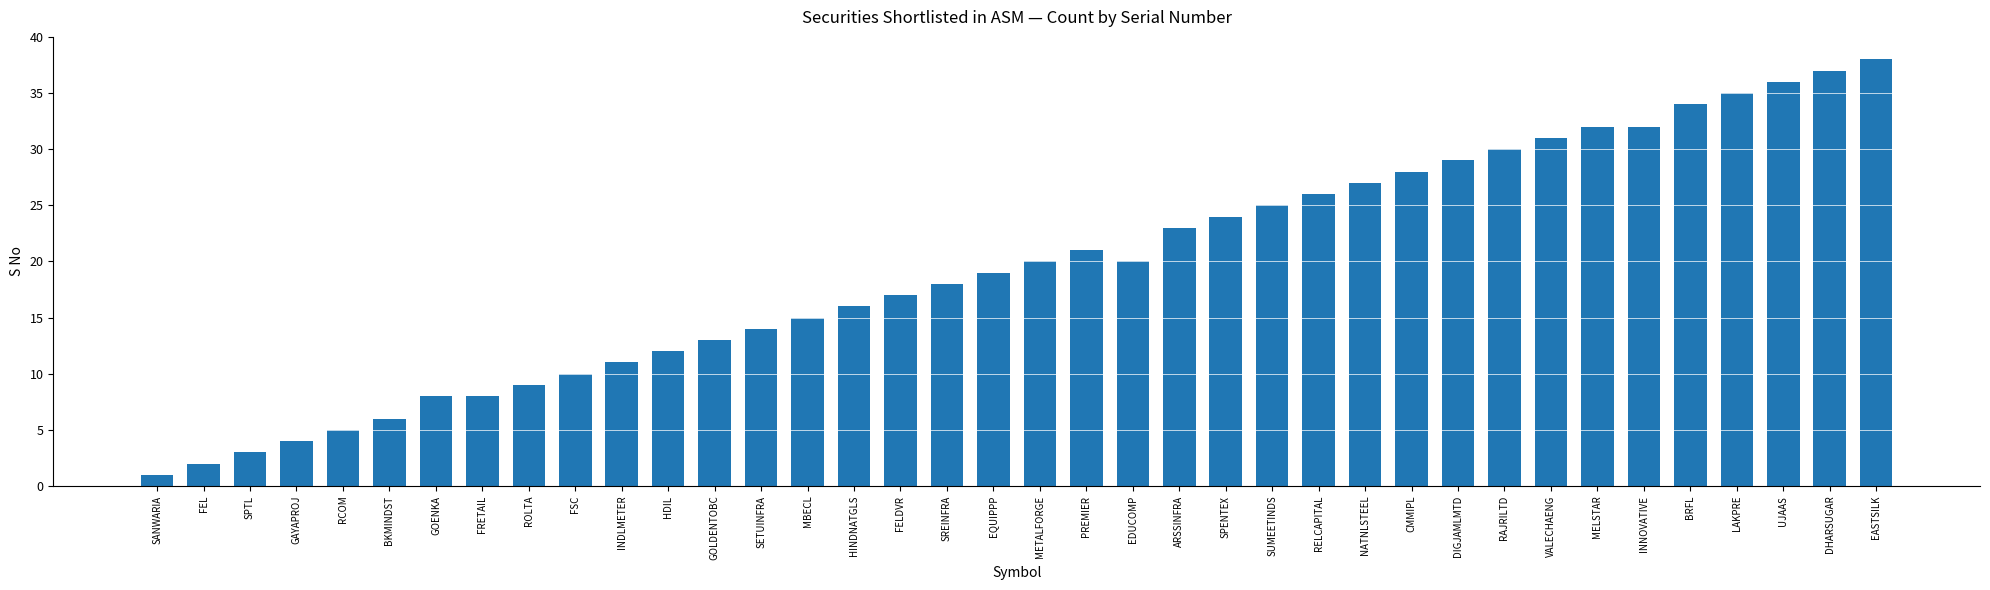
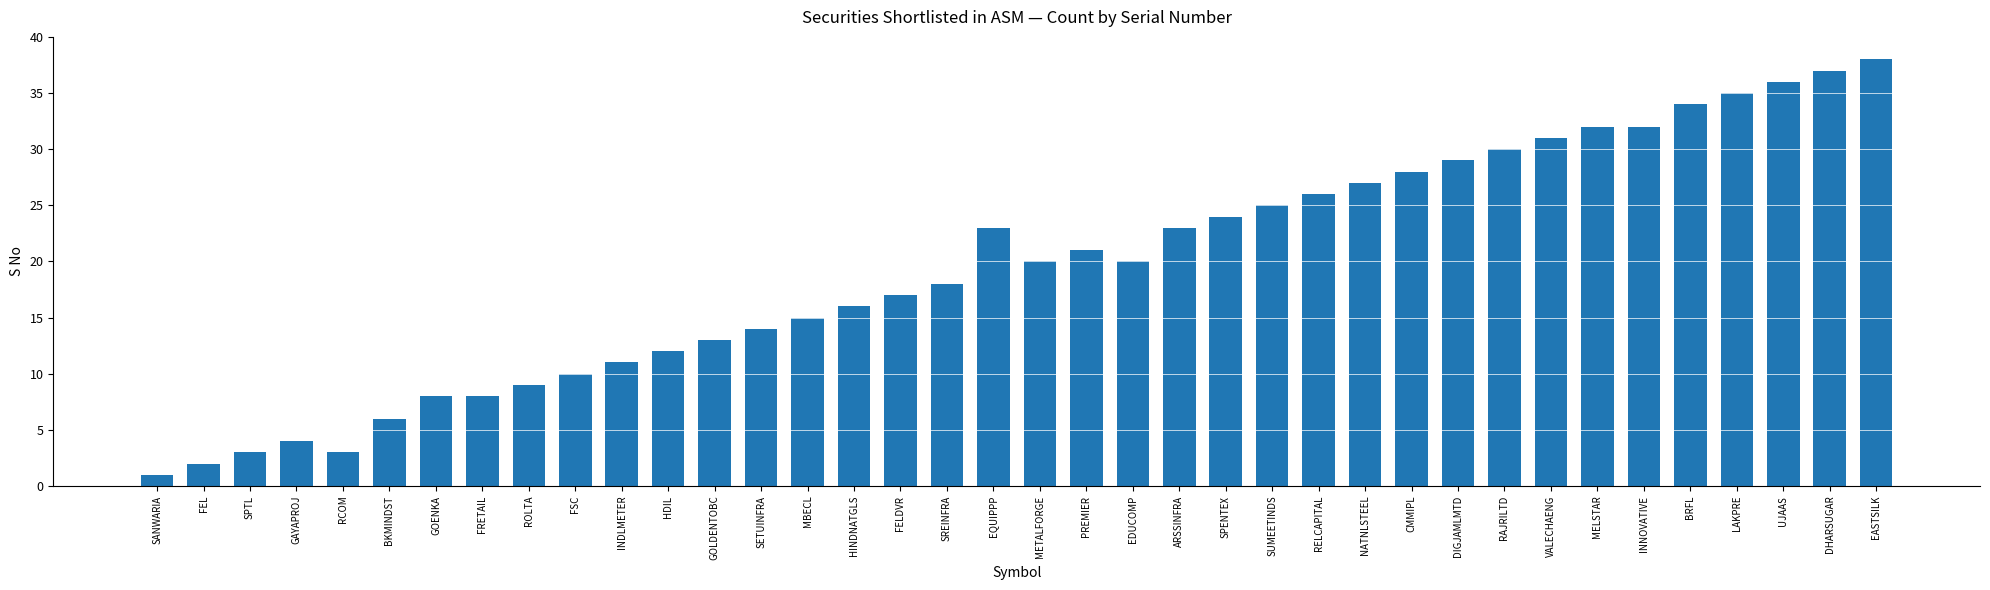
  {
    "SANWARIA": 1,
    "FEL": 2,
    "SPTL": 3,
    "GAYAPROJ": 4,
-   "RCOM": 5,
+   "RCOM": 3,
    "BKMINDST": 6,
    "GOENKA": 8,
    "FRETAIL": 8,
    "ROLTA": 9,
    "FSC": 10,
    "INDLMETER": 11,
    "HDIL": 12,
    "GOLDENTOBC": 13,
    "SETUINFRA": 14,
    "MBECL": 15,
    "HINDNATGLS": 16,
    "FELDVR": 17,
    "SREINFRA": 18,
-   "EQUIPPP": 19,
+   "EQUIPPP": 23,
    "METALFORGE": 20,
    "PREMIER": 21,
    "EDUCOMP": 20,
    "ARSSINFRA": 23,
    "SPENTEX": 24,
    "SUMEETINDS": 25,
    "RELCAPITAL": 26,
    "NATNLSTEEL": 27,
    "CMMIPL": 28,
    "DIGJAMLMTD": 29,
    "RAJRILTD": 30,
    "VALECHAENG": 31,
    "MELSTAR": 32,
    "INNOVATIVE": 32,
    "BRFL": 34,
    "LAKPRE": 35,
    "UJAAS": 36,
    "DHARSUGAR": 37,
    "EASTSILK": 38
  }
